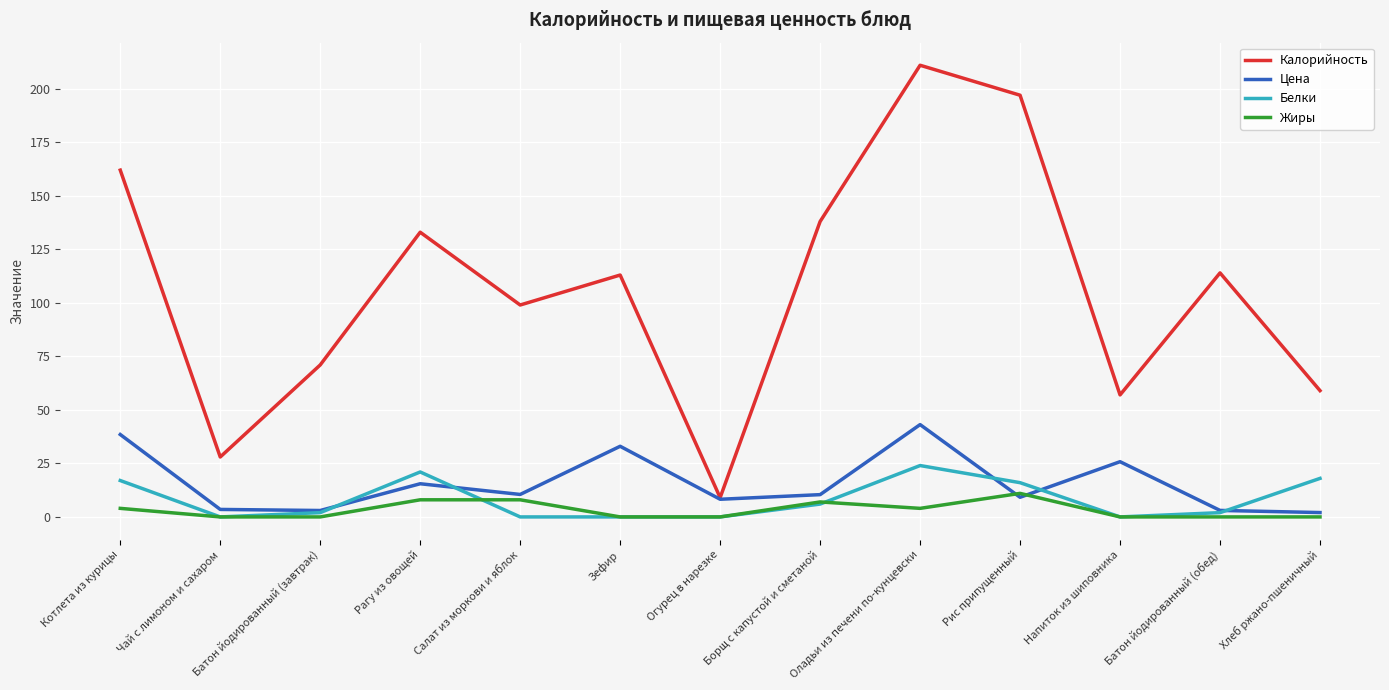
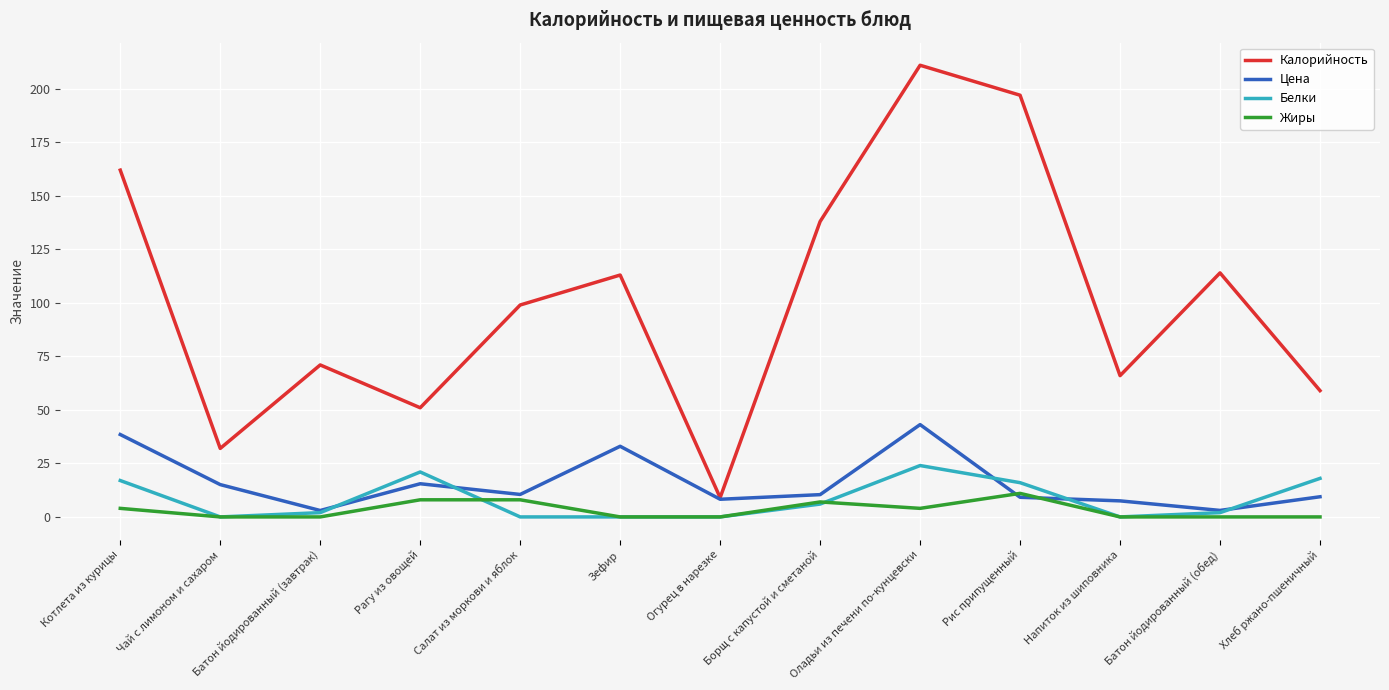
  {
    "Калорийность": {
      "Котлета из курицы": 162,
-     "Чай с лимоном и сахаром": 28,
+     "Чай с лимоном и сахаром": 32,
      "Батон йодированный (завтрак)": 71,
-     "Рагу из овощей": 133,
+     "Рагу из овощей": 51,
      "Салат из моркови и яблок": 99,
      "Зефир": 113,
      "Борщ с капустой и сметаной": 138,
      "Оладьи из печени по-кунцевски": 211,
      "Рис припущенный": 197,
-     "Напиток из шиповника": 57,
+     "Напиток из шиповника": 66,
      "Батон йодированный (обед)": 114,
      "Хлеб ржано-пшеничный": 59
    },
    "Цена": {
      "Котлета из курицы": 39,
-     "Чай с лимоном и сахаром": 4,
+     "Чай с лимоном и сахаром": 15,
      "Рагу из овощей": 16,
      "Салат из моркови и яблок": 11,
      "Зефир": 33,
      "Борщ с капустой и сметаной": 10,
      "Оладьи из печени по-кунцевски": 43,
      "Рис припущенный": 9,
-     "Напиток из шиповника": 26,
-     "Хлеб ржано-пшеничный": 2
+     "Напиток из шиповника": 8,
+     "Хлеб ржано-пшеничный": 9
    },
    "Белки": {
      "Котлета из курицы": 17,
      "Рагу из овощей": 21,
      "Салат из моркови и яблок": 0,
      "Оладьи из печени по-кунцевски": 24,
      "Рис припущенный": 16,
      "Хлеб ржано-пшеничный": 18
    },
    "Жиры": {
      "Котлета из курицы": 4,
      "Батон йодированный (завтрак)": 0,
      "Рагу из овощей": 8,
      "Салат из моркови и яблок": 8,
      "Оладьи из печени по-кунцевски": 4,
      "Рис припущенный": 11,
      "Батон йодированный (обед)": 0,
      "Хлеб ржано-пшеничный": 0
    }
  }
